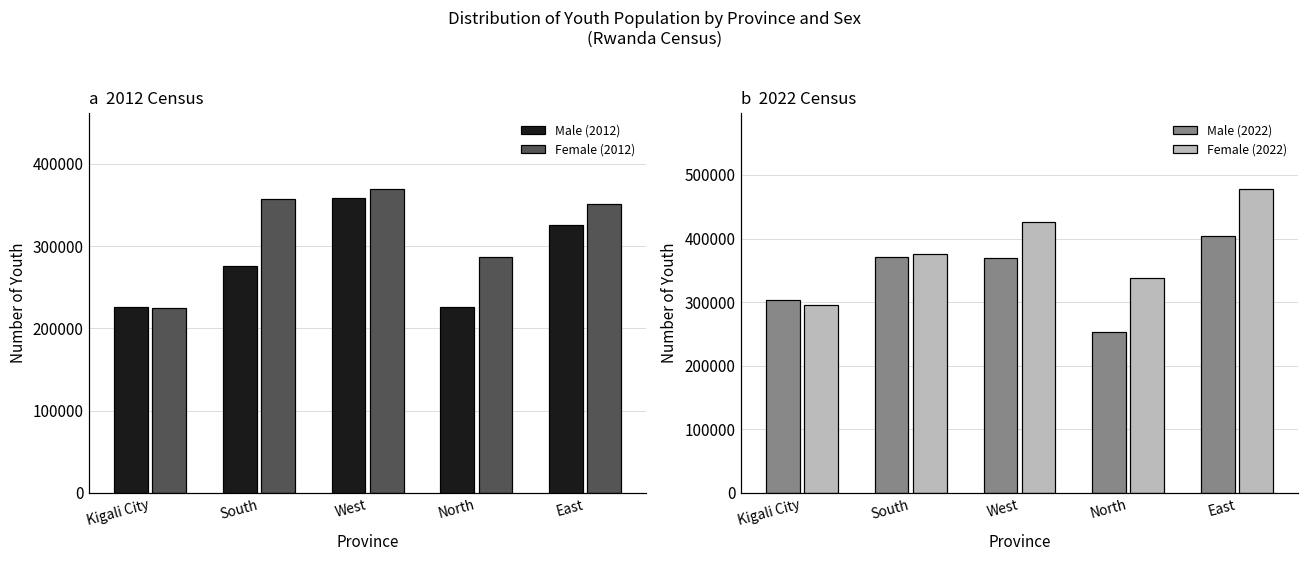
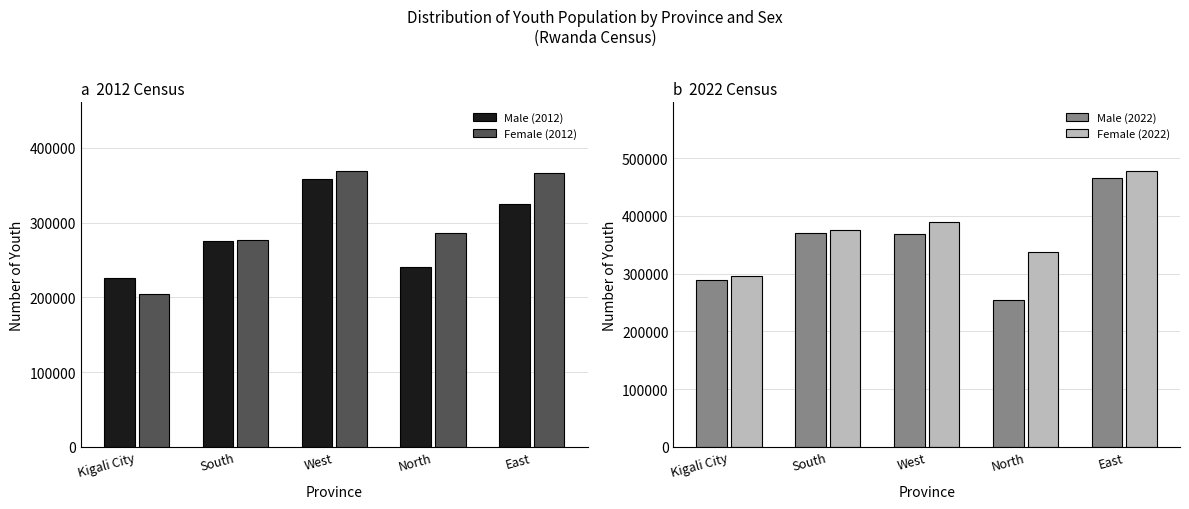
  {
    "a 2012 Census": {
      "Male (2012)": {
        "Kigali City": 230000,
        "South": 280000,
        "West": 360000,
-       "North": 230000,
+       "North": 240000,
        "East": 330000
      },
      "Female (2012)": {
-       "Kigali City": 220000,
-       "South": 360000,
+       "Kigali City": 200000,
+       "South": 280000,
        "West": 370000,
        "North": 290000,
-       "East": 350000
+       "East": 370000
      }
    },
    "b 2022 Census": {
      "Male (2022)": {
-       "Kigali City": 300000,
+       "Kigali City": 290000,
        "South": 370000,
        "West": 370000,
        "North": 250000,
-       "East": 400000
+       "East": 460000
      },
      "Female (2022)": {
        "Kigali City": 300000,
        "South": 380000,
-       "West": 430000,
+       "West": 390000,
        "North": 340000,
        "East": 480000
      }
    }
  }
